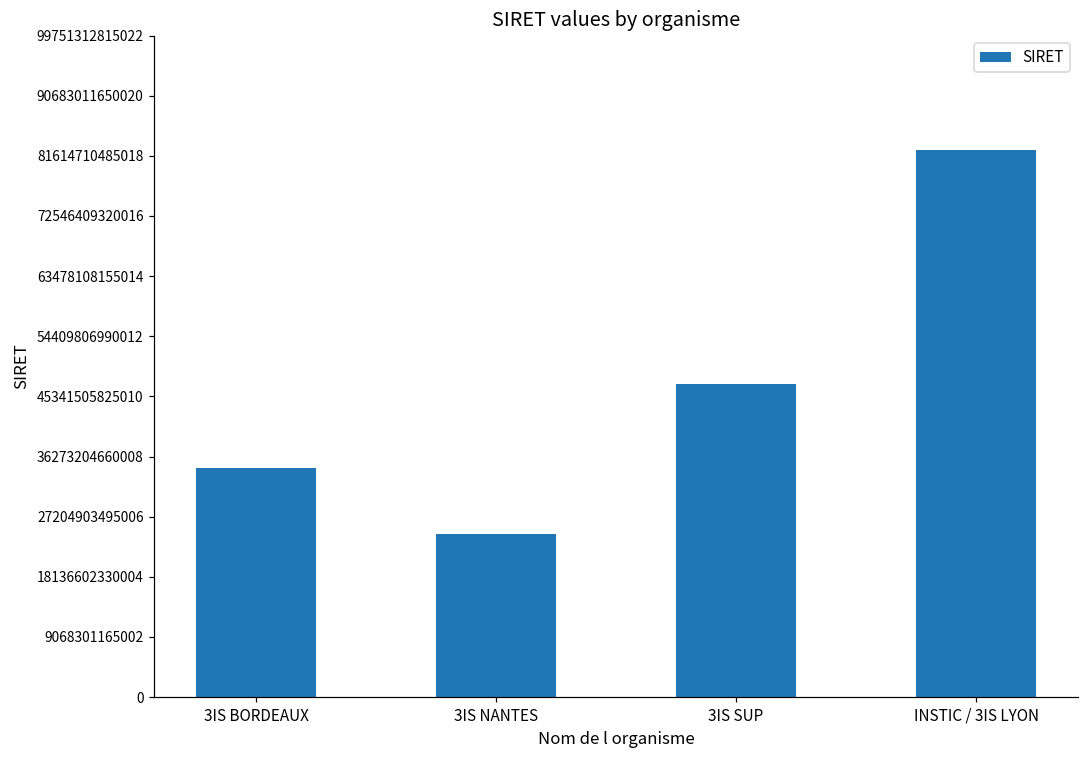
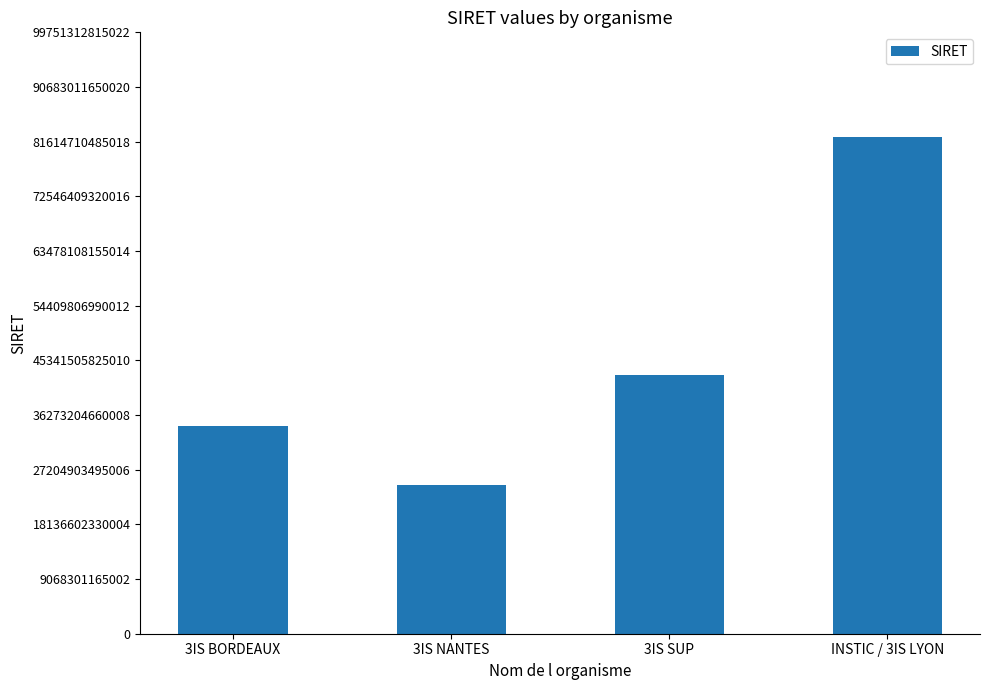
  {
    "3IS BORDEAUX": 35000000000000,
    "3IS NANTES": 25000000000000,
-   "3IS SUP": 47000000000000,
+   "3IS SUP": 43000000000000,
    "INSTIC / 3IS LYON": 82000000000000
  }
